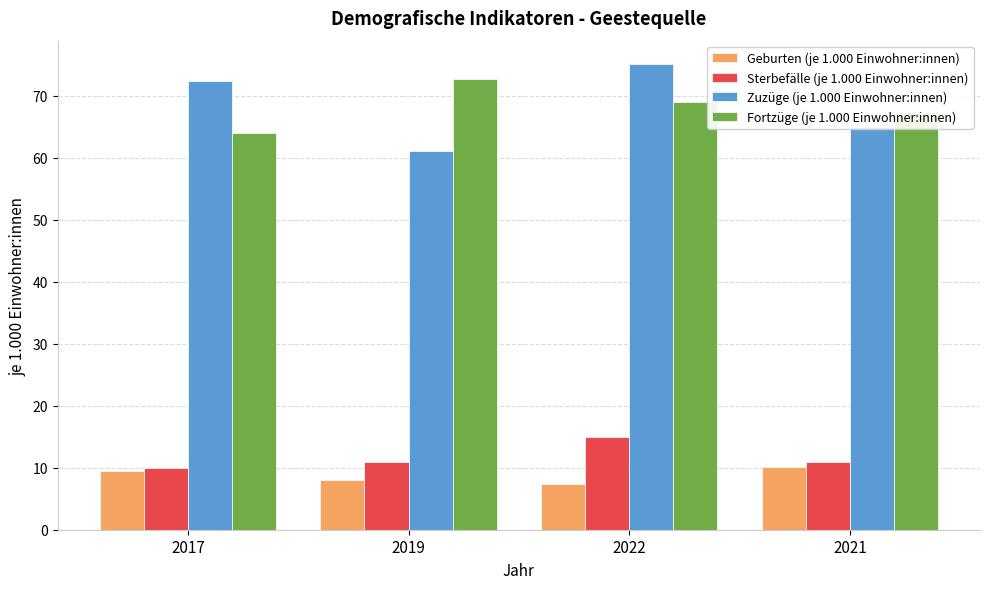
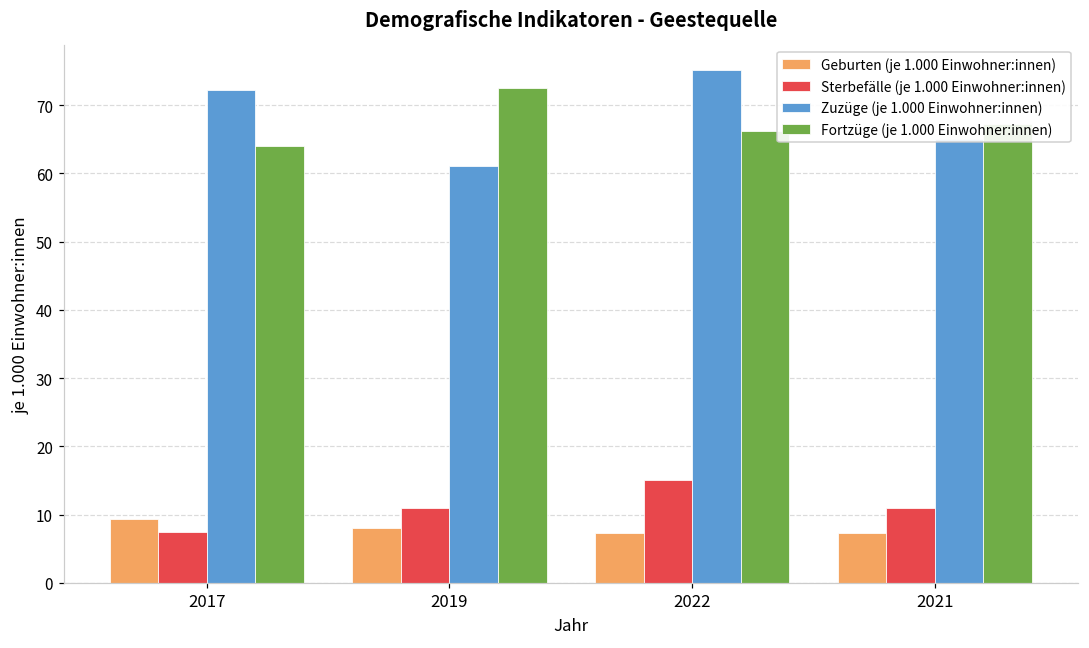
  {
    "Geburten (je 1.000 Einwohner:innen)": {
      "2017": 9,
      "2019": 8,
      "2022": 7,
-     "2021": 10
+     "2021": 7
    },
    "Sterbefälle (je 1.000 Einwohner:innen)": {
-     "2017": 10,
+     "2017": 8,
      "2019": 11,
      "2022": 15,
      "2021": 11
    },
    "Zuzüge (je 1.000 Einwohner:innen)": {
      "2017": 72,
      "2019": 61,
      "2022": 75
    },
    "Fortzüge (je 1.000 Einwohner:innen)": {
      "2017": 64,
      "2019": 73,
-     "2022": 69
+     "2022": 66
    }
  }
